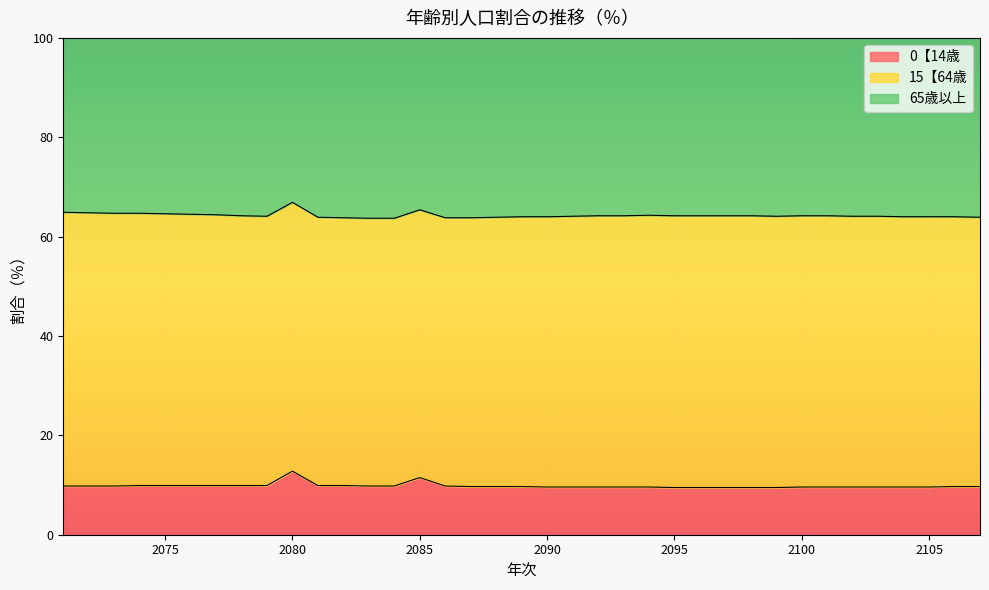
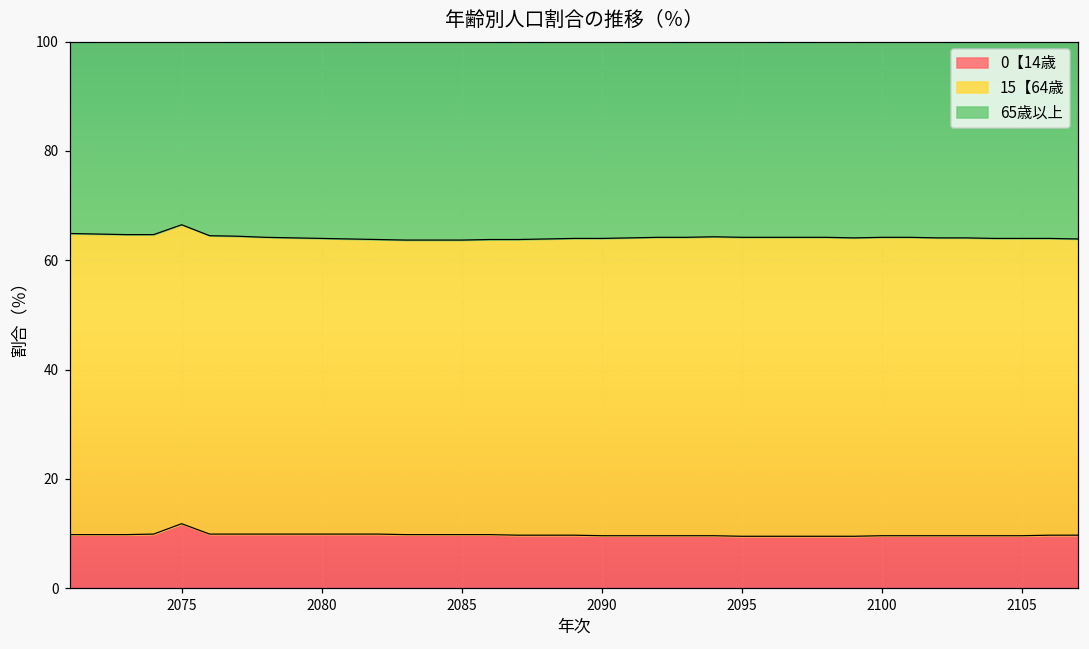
  {
    "0【14歳": {
-     "2075": 10,
-     "2080": 13,
-     "2085": 12,
+     "2075": 12,
+     "2080": 10,
+     "2085": 10,
      "2090": 10,
      "2095": 10,
      "2100": 10,
      "2105": 10
    },
    "15【64歳": {
      "2075": 55,
      "2080": 54,
      "2085": 54,
      "2090": 54,
      "2095": 55,
      "2100": 55,
      "2105": 54
    },
    "65歳以上": {
      "2090": 36,
      "2095": 36,
      "2100": 36,
      "2105": 36
    }
  }
